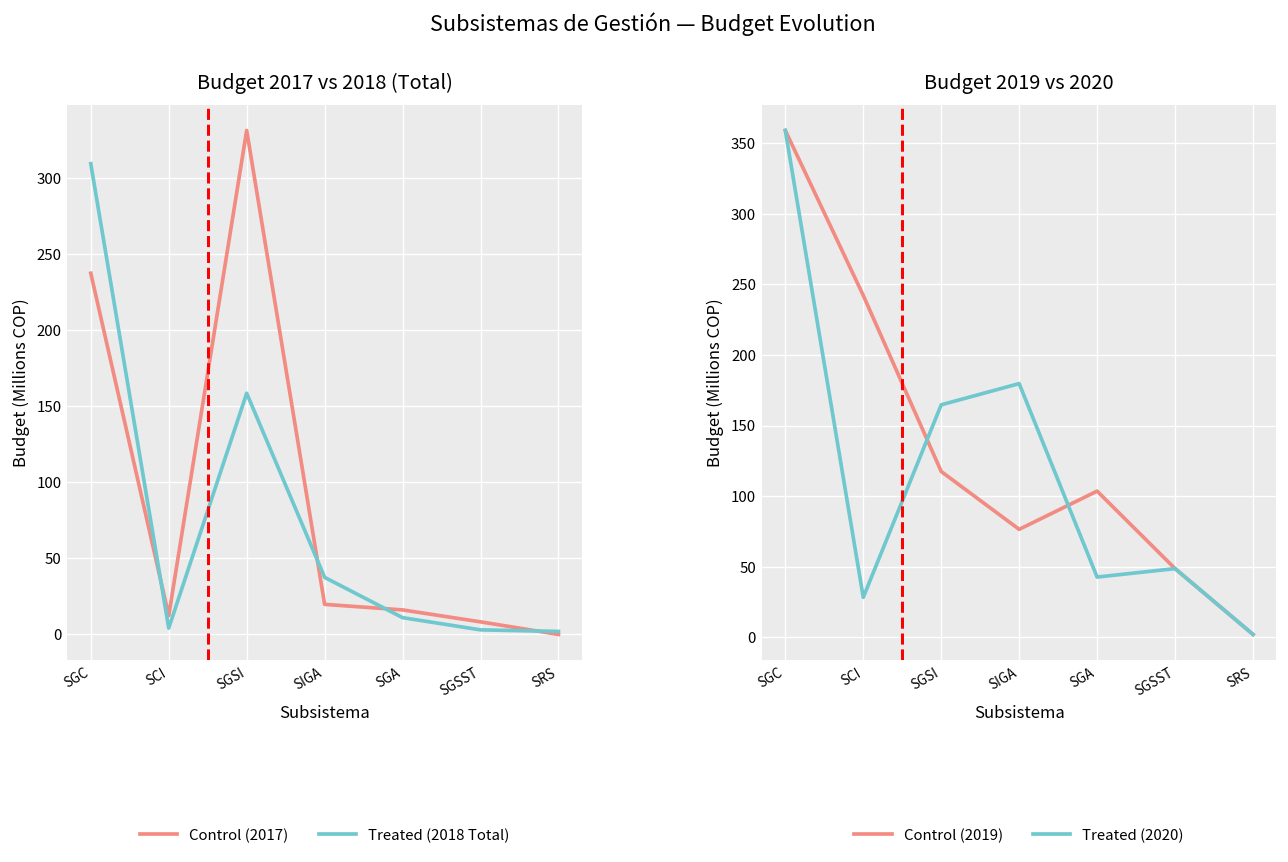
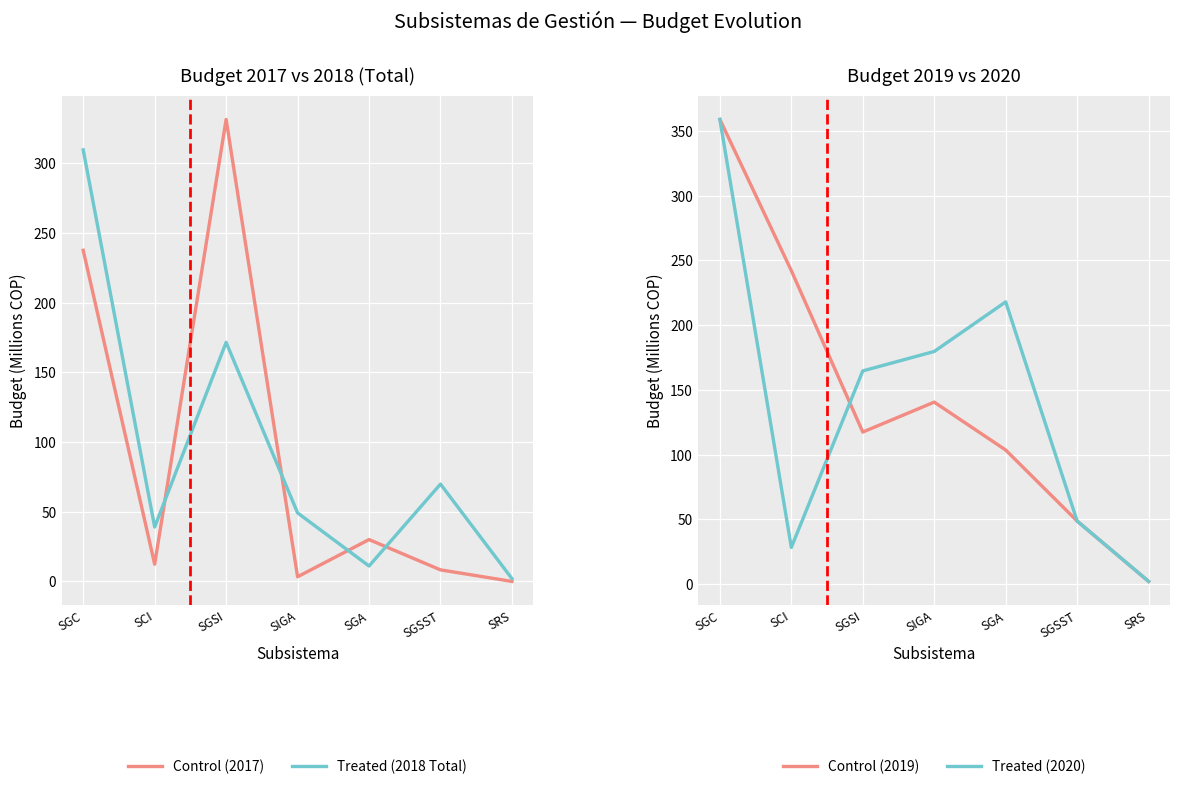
  {
    "Budget 2017 vs 2018 (Total)": {
      "Control (2017)": {
        "SGC": 238,
        "SCI": 12,
        "SGSI": 332,
-       "SIGA": 20,
-       "SGA": 16,
+       "SIGA": 3,
+       "SGA": 30,
        "SGSST": 8
      },
      "Treated (2018 Total)": {
        "SGC": 310,
-       "SCI": 4,
-       "SGSI": 159,
-       "SIGA": 38,
+       "SCI": 39,
+       "SGSI": 172,
+       "SIGA": 49,
        "SGA": 11,
-       "SGSST": 3
+       "SGSST": 70
      }
    },
    "Budget 2019 vs 2020": {
      "Control (2019)": {
        "SCI": 242,
        "SGSI": 117,
-       "SIGA": 77,
+       "SIGA": 141,
        "SGA": 104
      },
      "Treated (2020)": {
        "SCI": 28,
        "SGSI": 165,
        "SIGA": 180,
-       "SGA": 43
+       "SGA": 218
      }
    }
  }
